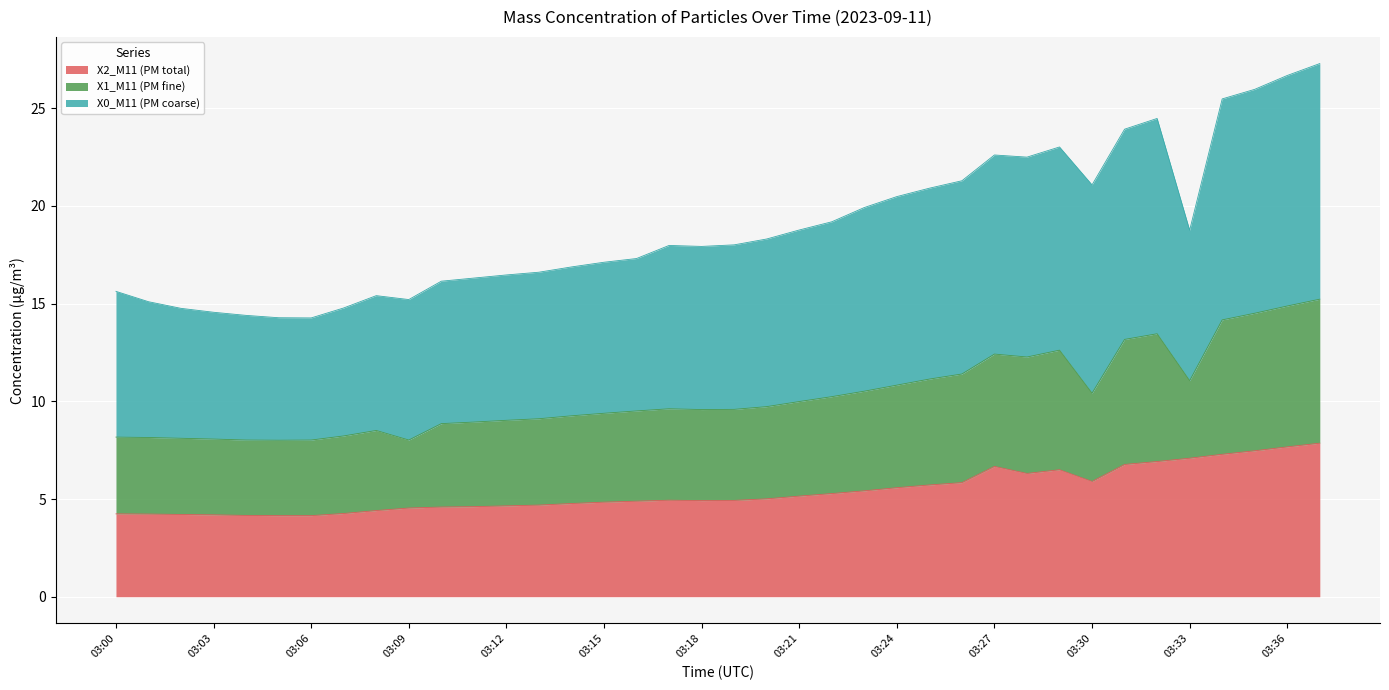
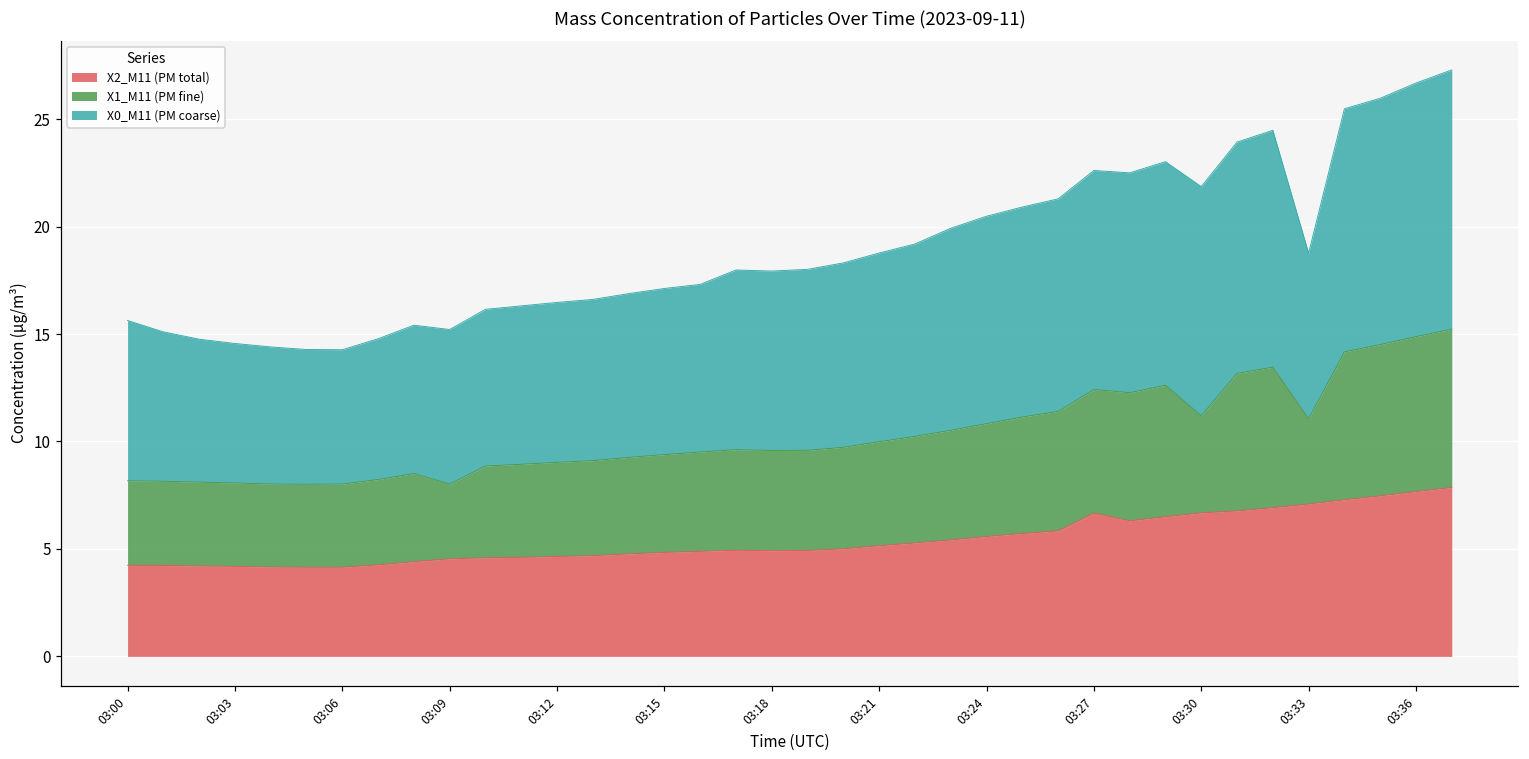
  {
    "X2_M11 (PM total)": {
      "03:00": 4.2,
      "03:03": 4.2,
      "03:06": 4.2,
      "03:09": 4.5,
      "03:12": 4.7,
      "03:15": 4.8,
      "03:18": 4.9,
      "03:21": 5.2,
      "03:24": 5.6,
      "03:27": 6.7,
-     "03:30": 5.9,
+     "03:30": 6.7,
      "03:33": 7.1,
      "03:36": 7.7
    },
    "X1_M11 (PM fine)": {
      "03:00": 3.9,
      "03:03": 3.9,
      "03:06": 3.9,
      "03:09": 3.5,
      "03:12": 4.4,
      "03:15": 4.6,
      "03:18": 4.7,
      "03:21": 4.8,
      "03:24": 5.3,
      "03:27": 5.8,
      "03:30": 4.5,
      "03:33": 4.0,
      "03:36": 7.2
    },
    "X0_M11 (PM coarse)": {
      "03:00": 7.5,
      "03:03": 6.5,
      "03:06": 6.3,
      "03:09": 7.2,
      "03:12": 7.4,
      "03:15": 7.7,
      "03:18": 8.4,
      "03:21": 8.8,
      "03:24": 9.7,
      "03:27": 10.2,
      "03:30": 10.7,
      "03:33": 7.7,
      "03:36": 11.8
    }
  }
